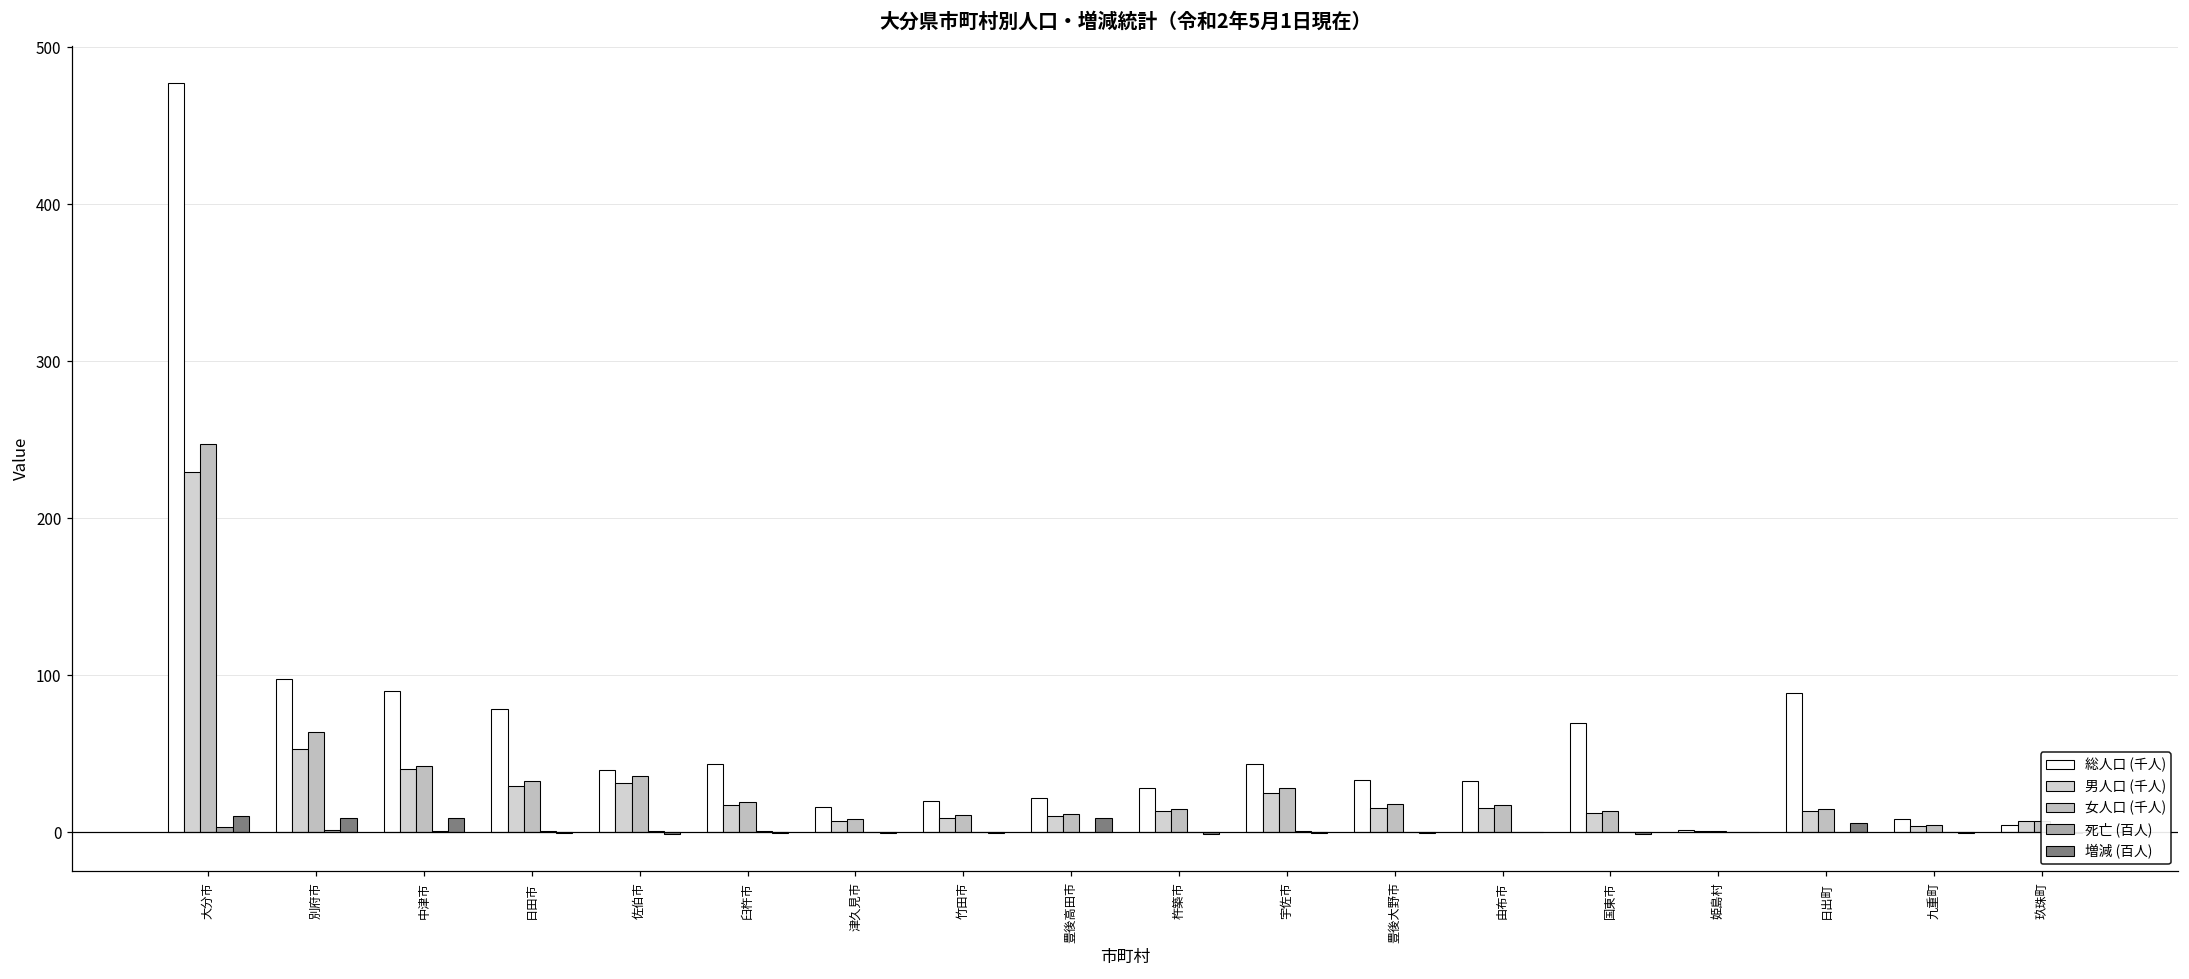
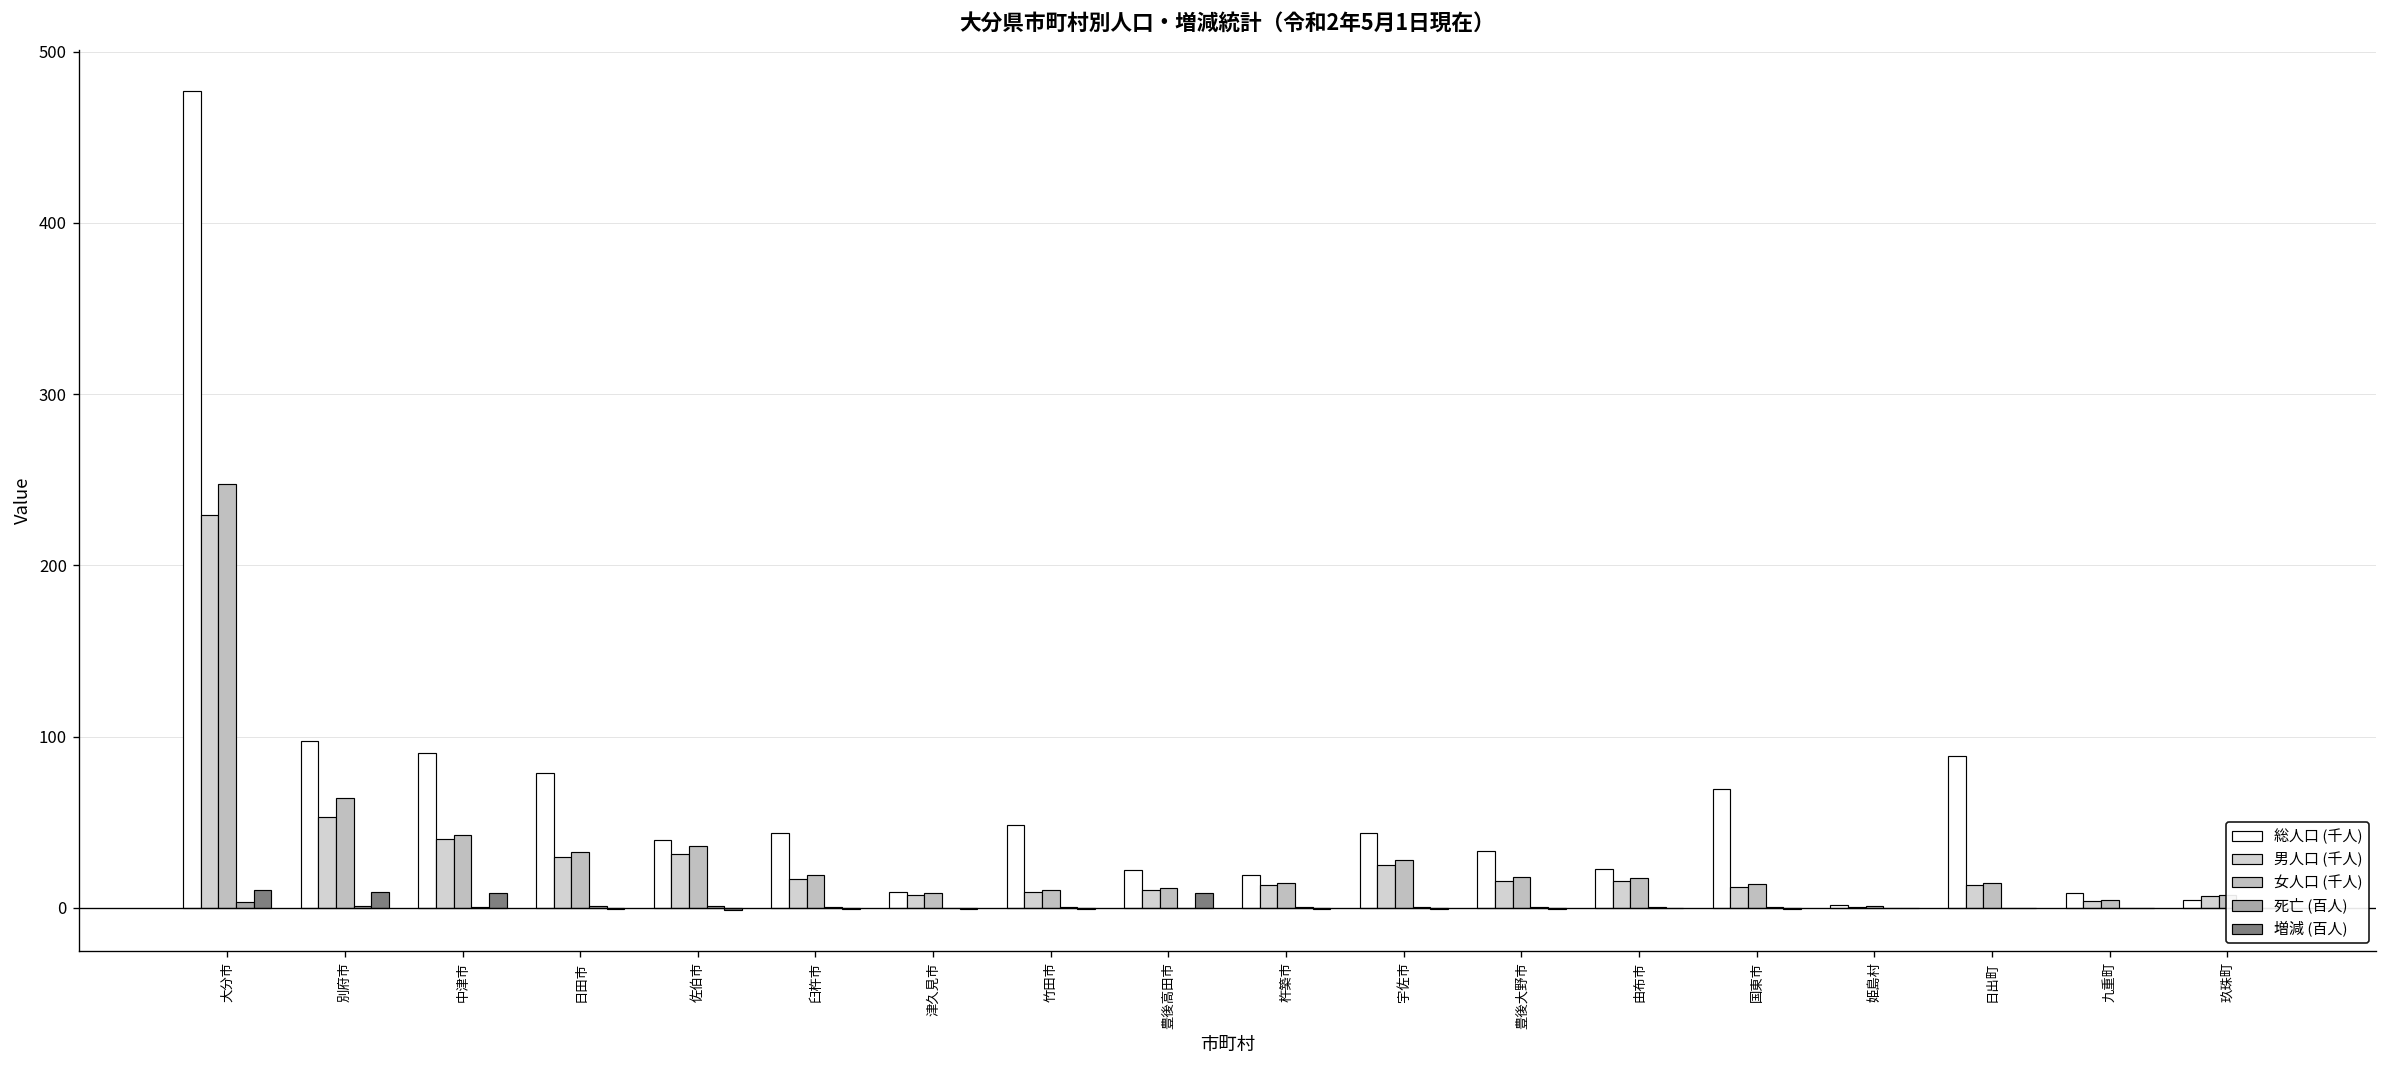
  {
    "総人口 (千人)": {
      "大分市": 477,
      "別府市": 97,
      "中津市": 90,
      "日田市": 79,
      "佐伯市": 40,
      "臼杵市": 44,
-     "津久見市": 16,
-     "竹田市": 20,
+     "津久見市": 10,
+     "竹田市": 48,
      "豊後高田市": 22,
-     "杵築市": 28,
+     "杵築市": 19,
      "宇佐市": 44,
      "豊後大野市": 33,
-     "由布市": 33,
+     "由布市": 23,
      "国東市": 70,
      "姫島村": 2,
      "日出町": 88,
      "九重町": 9,
      "玖珠町": 5
    },
    "増減 (百人)": {
      "大分市": 11,
      "別府市": 9,
      "中津市": 9,
      "豊後高田市": 9,
-     "日出町": 6
+     "日出町": 0
    }
  }
